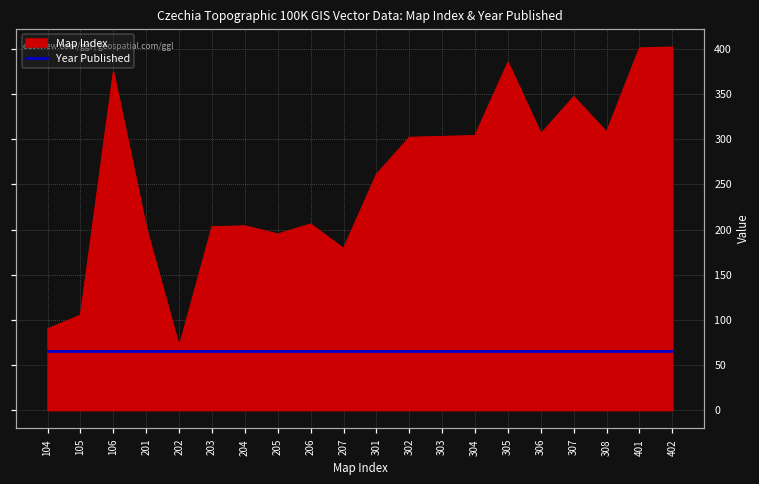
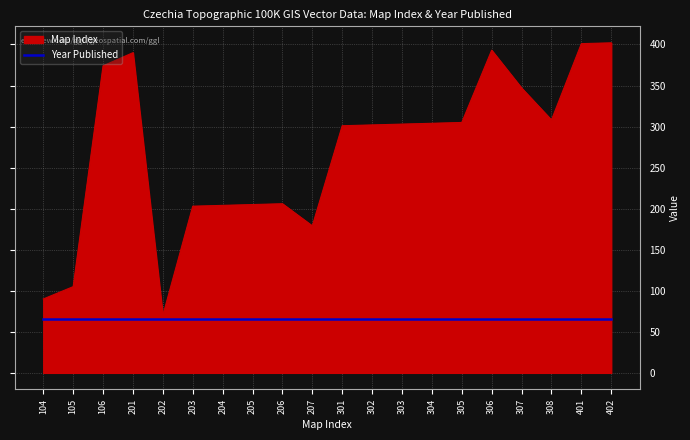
  {
    "Map Index": {
      "104": 90,
      "105": 110,
      "106": 370,
-     "201": 200,
+     "201": 390,
      "202": 70,
      "203": 200,
      "204": 200,
-     "205": 200,
+     "205": 210,
      "206": 210,
      "207": 180,
-     "301": 260,
+     "301": 300,
      "302": 300,
      "303": 300,
      "304": 300,
-     "305": 390,
-     "306": 310,
+     "305": 310,
+     "306": 390,
      "307": 350,
      "308": 310,
      "401": 400,
      "402": 400
    },
    "Year Published": {
      "104": 70,
      "105": 70,
      "106": 70,
      "201": 70,
      "202": 70,
      "203": 70,
      "204": 70,
      "205": 70,
      "206": 70,
      "207": 70,
      "301": 70,
      "302": 70,
      "303": 70,
      "304": 70,
      "305": 70,
      "306": 70,
      "307": 70,
      "308": 70,
      "401": 70,
      "402": 70
    }
  }
